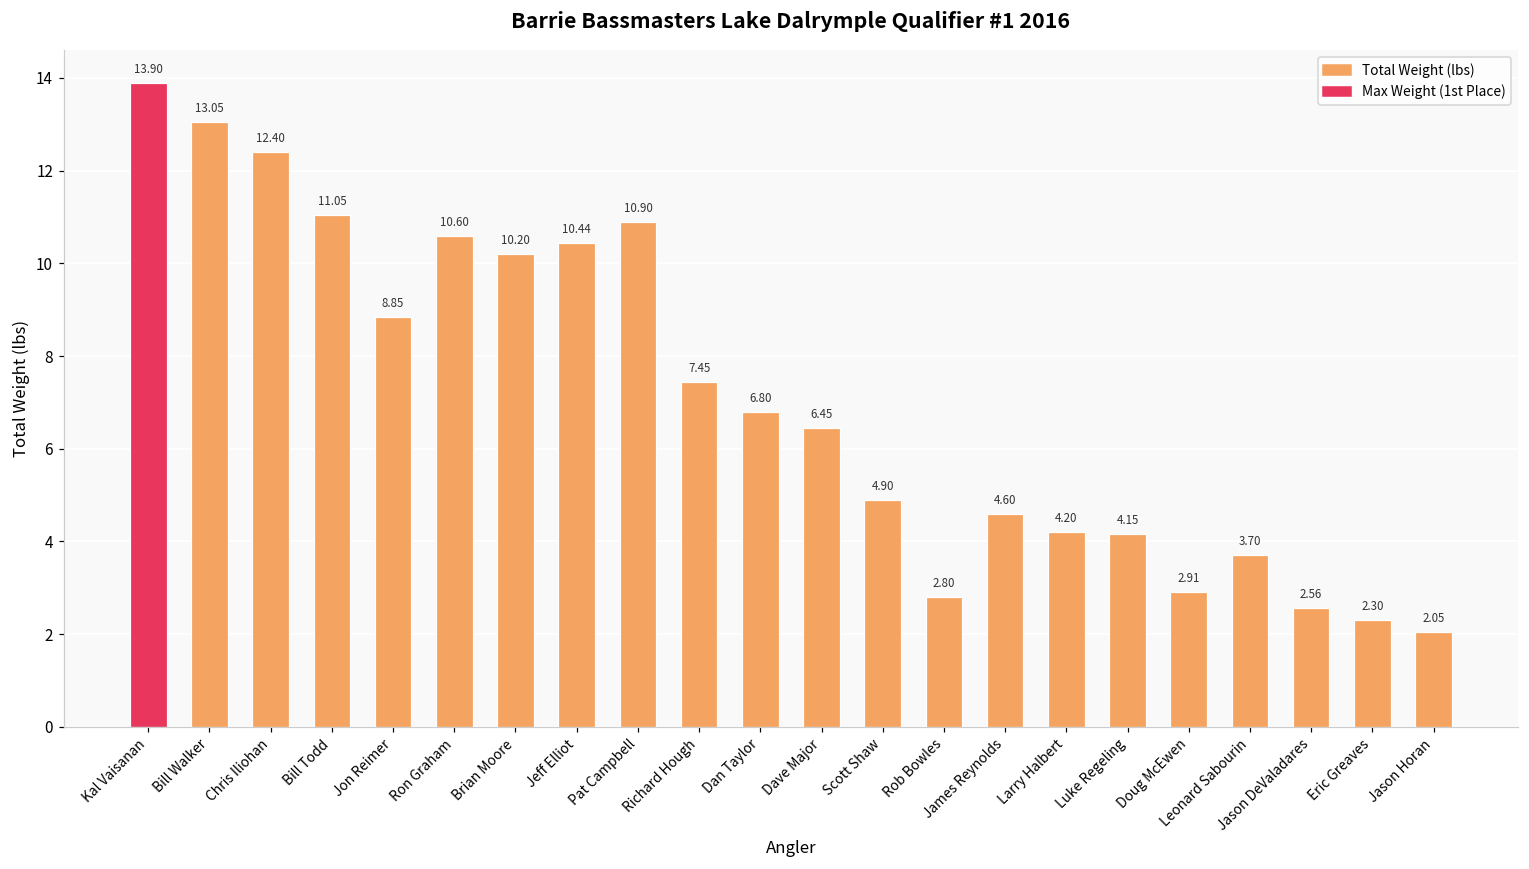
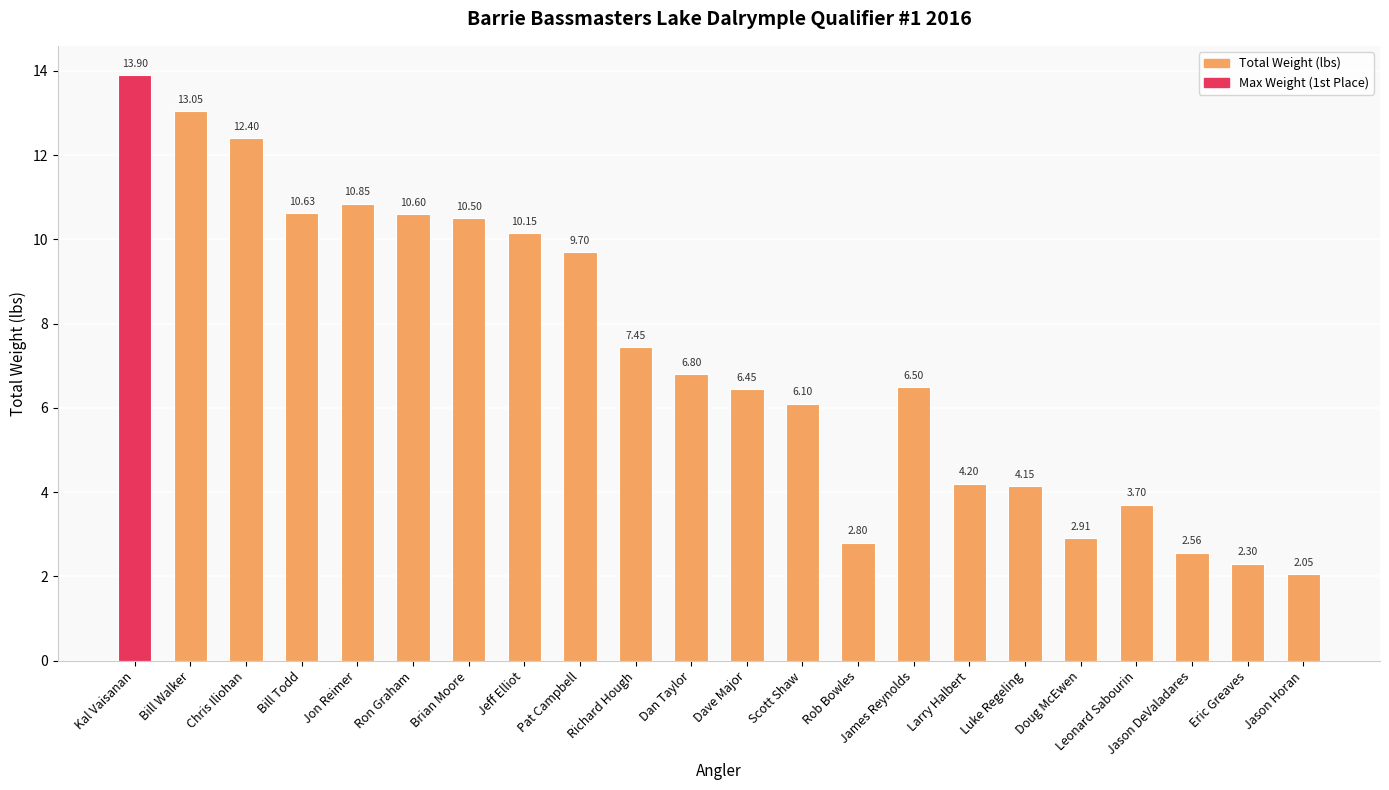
  {
    "Kal Vaisanan": 13.90,
    "Bill Walker": 13.05,
    "Chris Iliohan": 12.40,
-   "Bill Todd": 11.05,
-   "Jon Reimer": 8.85,
+   "Bill Todd": 10.63,
+   "Jon Reimer": 10.85,
    "Ron Graham": 10.60,
-   "Brian Moore": 10.20,
-   "Jeff Elliot": 10.44,
-   "Pat Campbell": 10.90,
+   "Brian Moore": 10.50,
+   "Jeff Elliot": 10.15,
+   "Pat Campbell": 9.70,
    "Richard Hough": 7.45,
    "Dan Taylor": 6.80,
    "Dave Major": 6.45,
-   "Scott Shaw": 4.90,
+   "Scott Shaw": 6.10,
    "Rob Bowles": 2.80,
-   "James Reynolds": 4.60,
+   "James Reynolds": 6.50,
    "Larry Halbert": 4.20,
    "Luke Regeling": 4.15,
    "Doug McEwen": 2.91,
    "Leonard Sabourin": 3.70,
    "Jason DeValadares": 2.56,
    "Eric Greaves": 2.30,
    "Jason Horan": 2.05
  }
